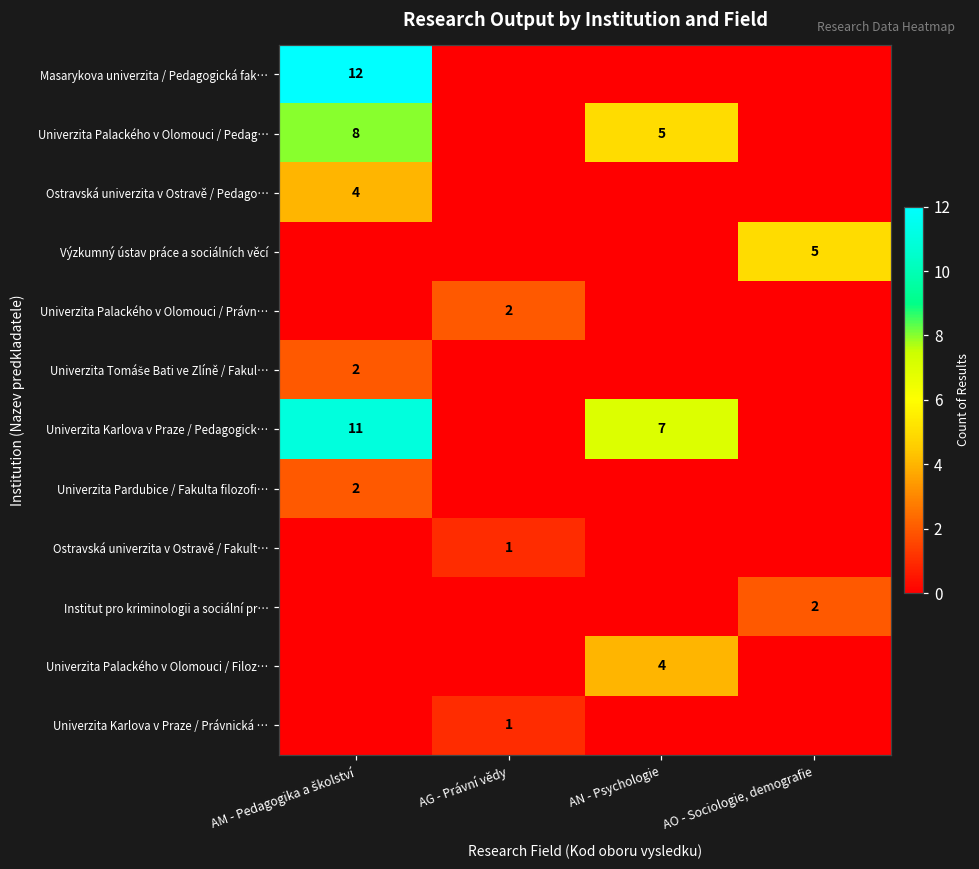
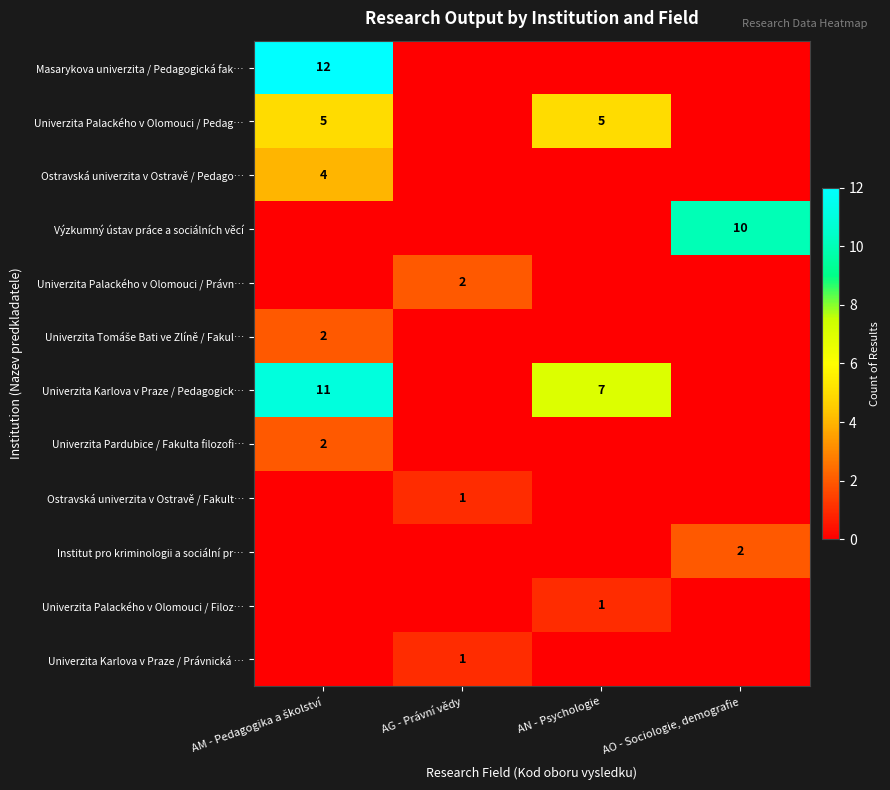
  {
    "Masarykova univerzita / Pedagogická fak…": {
      "AM - Pedagogika a školství": 12
    },
    "Univerzita Palackého v Olomouci / Pedag…": {
-     "AM - Pedagogika a školství": 8,
+     "AM - Pedagogika a školství": 5,
      "AN - Psychologie": 5
    },
    "Ostravská univerzita v Ostravě / Pedago…": {
      "AM - Pedagogika a školství": 4
    },
    "Výzkumný ústav práce a sociálních věcí": {
-     "AO - Sociologie, demografie": 5
+     "AO - Sociologie, demografie": 10
    },
    "Univerzita Palackého v Olomouci / Právn…": {
      "AG - Právní vědy": 2
    },
    "Univerzita Tomáše Bati ve Zlíně / Fakul…": {
      "AM - Pedagogika a školství": 2
    },
    "Univerzita Karlova v Praze / Pedagogick…": {
      "AM - Pedagogika a školství": 11,
      "AN - Psychologie": 7
    },
    "Univerzita Pardubice / Fakulta filozofi…": {
      "AM - Pedagogika a školství": 2
    },
    "Ostravská univerzita v Ostravě / Fakult…": {
      "AG - Právní vědy": 1
    },
    "Institut pro kriminologii a sociální pr…": {
      "AO - Sociologie, demografie": 2
    },
    "Univerzita Palackého v Olomouci / Filoz…": {
-     "AN - Psychologie": 4
+     "AN - Psychologie": 1
    },
    "Univerzita Karlova v Praze / Právnická …": {
      "AG - Právní vědy": 1
    }
  }
